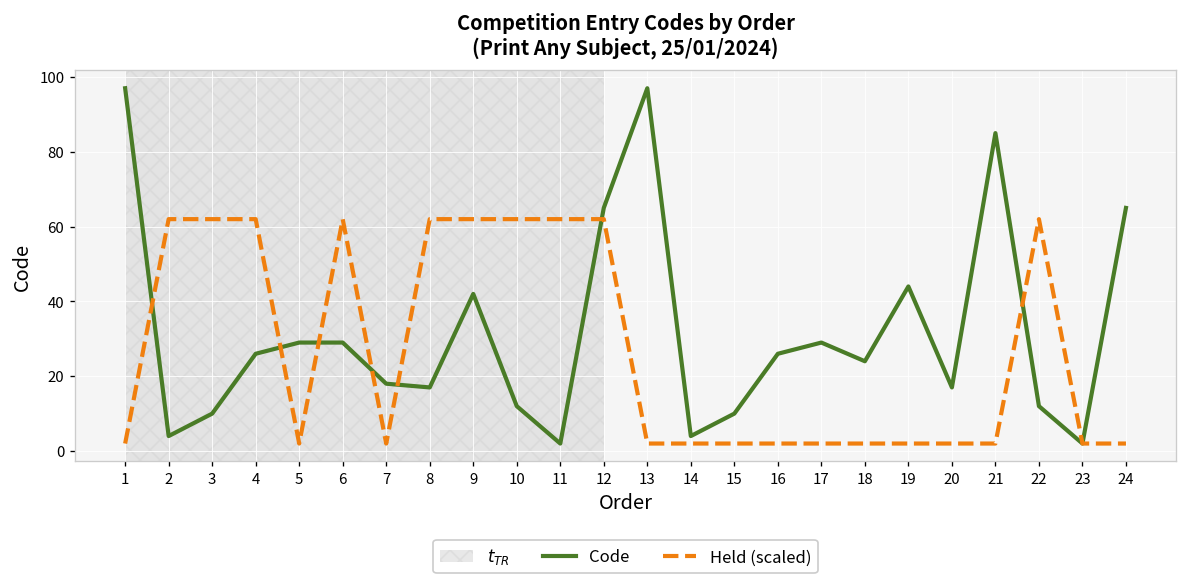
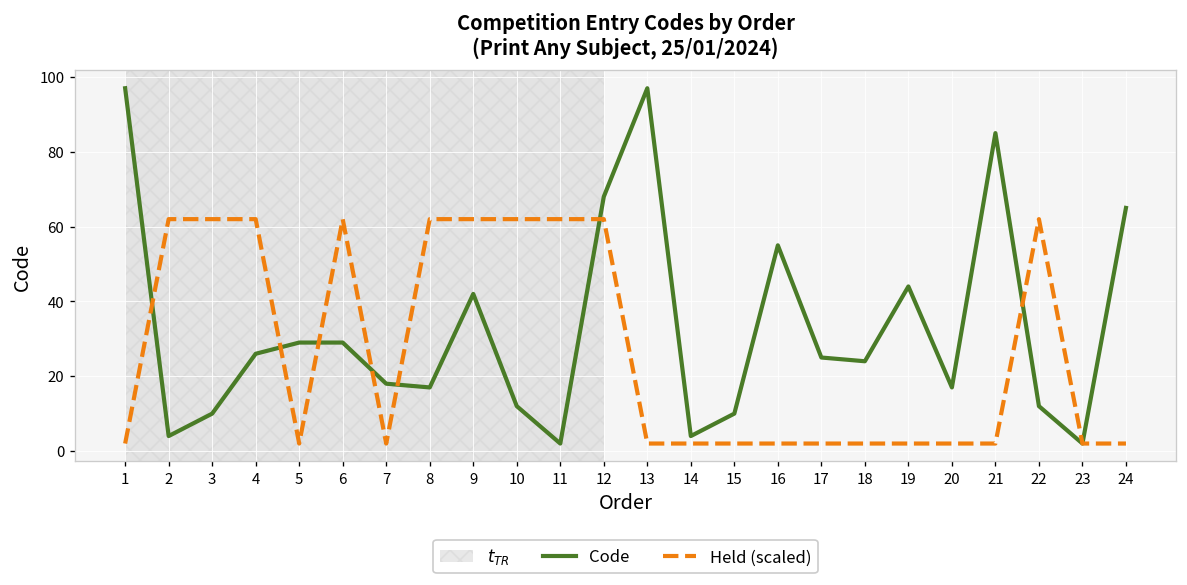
  {
    "Code": {
      "1": 97,
      "2": 4,
      "3": 10,
      "4": 26,
      "5": 29,
      "6": 29,
      "7": 18,
      "8": 17,
      "9": 42,
      "10": 12,
      "11": 2,
-     "12": 65,
+     "12": 68,
      "13": 97,
      "14": 4,
      "15": 10,
-     "16": 26,
-     "17": 29,
+     "16": 55,
+     "17": 25,
      "18": 24,
      "19": 44,
      "20": 17,
      "21": 85,
      "22": 12,
      "24": 65
    },
    "Held (scaled)": {
      "1": 2,
      "2": 62,
      "3": 62,
      "4": 62,
      "5": 2,
      "6": 62,
      "7": 2,
      "8": 62,
      "9": 62,
      "10": 62,
      "11": 62,
      "12": 62,
      "13": 2,
      "14": 2,
      "15": 2,
      "16": 2,
      "17": 2,
      "18": 2,
      "19": 2,
      "20": 2,
      "21": 2,
      "22": 62,
      "24": 2
    }
  }
